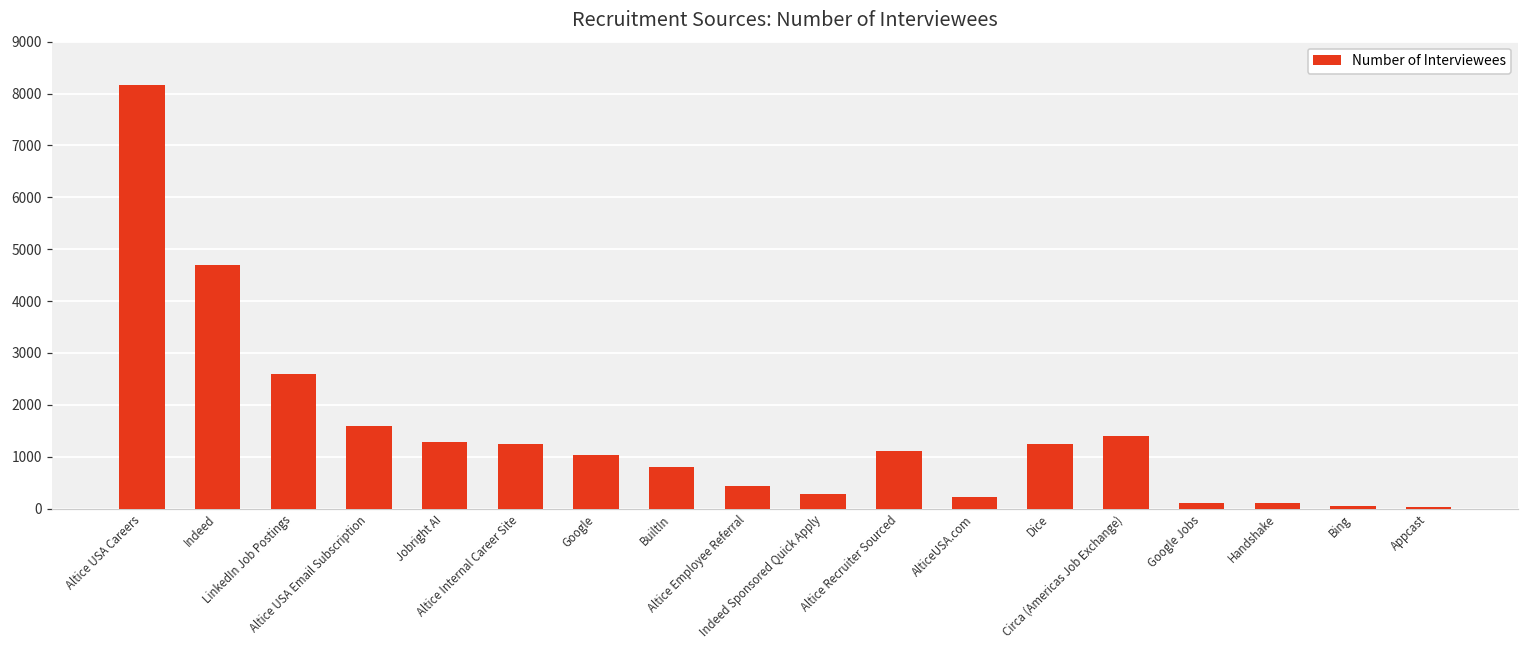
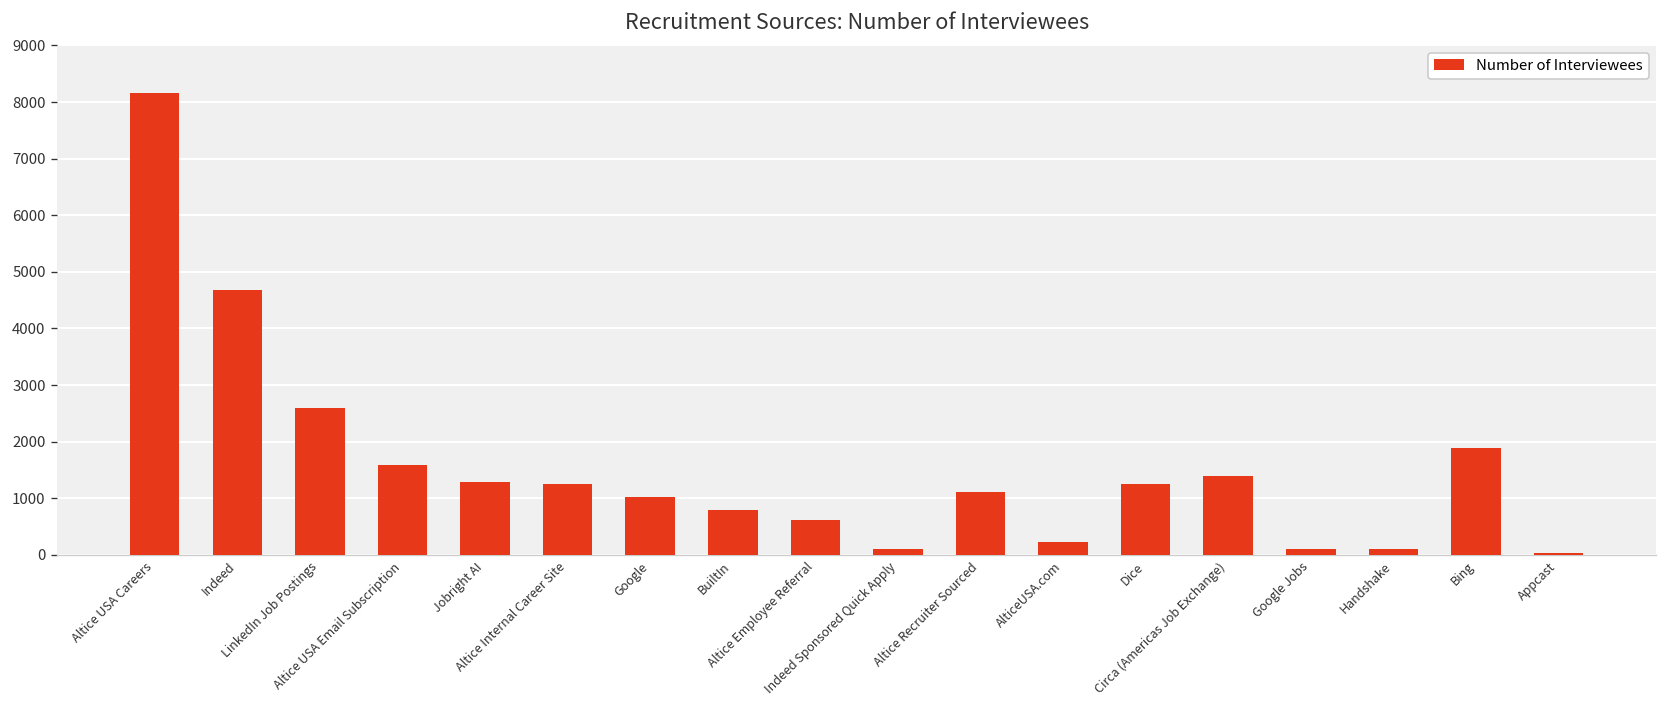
  {
    "Altice USA Careers": 8200,
    "Indeed": 4700,
    "LinkedIn Job Postings": 2600,
    "Altice USA Email Subscription": 1600,
    "Jobright AI": 1300,
    "Altice Internal Career Site": 1200,
    "Google": 1000,
    "BuiltIn": 800,
-   "Altice Employee Referral": 400,
-   "Indeed Sponsored Quick Apply": 300,
+   "Altice Employee Referral": 600,
+   "Indeed Sponsored Quick Apply": 100,
    "Altice Recruiter Sourced": 1100,
    "AlticeUSA.com": 200,
    "Dice": 1200,
    "Circa (Americas Job Exchange)": 1400,
    "Google Jobs": 100,
    "Handshake": 100,
-   "Bing": 0
+   "Bing": 1900
  }
